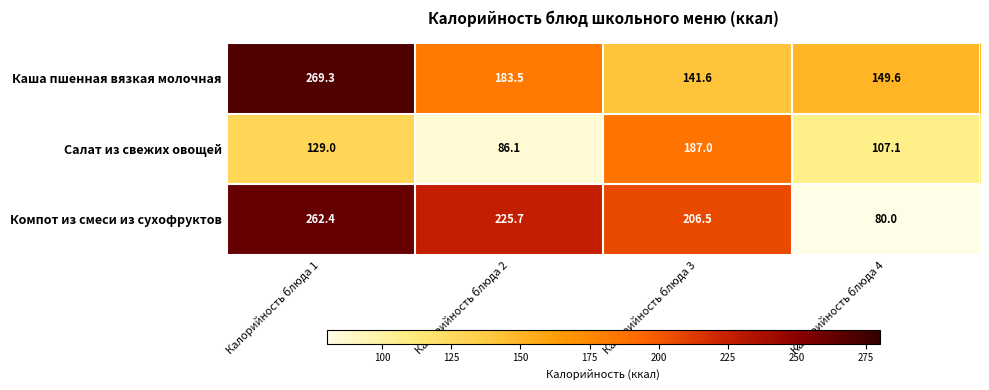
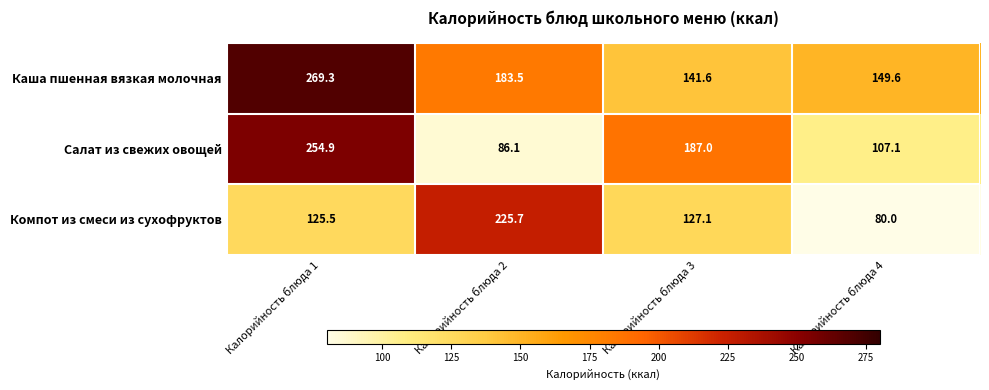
  {
    "Каша пшенная вязкая молочная": {
      "Калорийность блюда 1": 269.3,
      "Калорийность блюда 2": 183.5,
      "Калорийность блюда 3": 141.6,
      "Калорийность блюда 4": 149.6
    },
    "Салат из свежих овощей": {
-     "Калорийность блюда 1": 129.0,
+     "Калорийность блюда 1": 254.9,
      "Калорийность блюда 2": 86.1,
      "Калорийность блюда 3": 187.0,
      "Калорийность блюда 4": 107.1
    },
    "Компот из смеси из сухофруктов": {
-     "Калорийность блюда 1": 262.4,
+     "Калорийность блюда 1": 125.5,
      "Калорийность блюда 2": 225.7,
-     "Калорийность блюда 3": 206.5,
+     "Калорийность блюда 3": 127.1,
      "Калорийность блюда 4": 80.0
    }
  }
